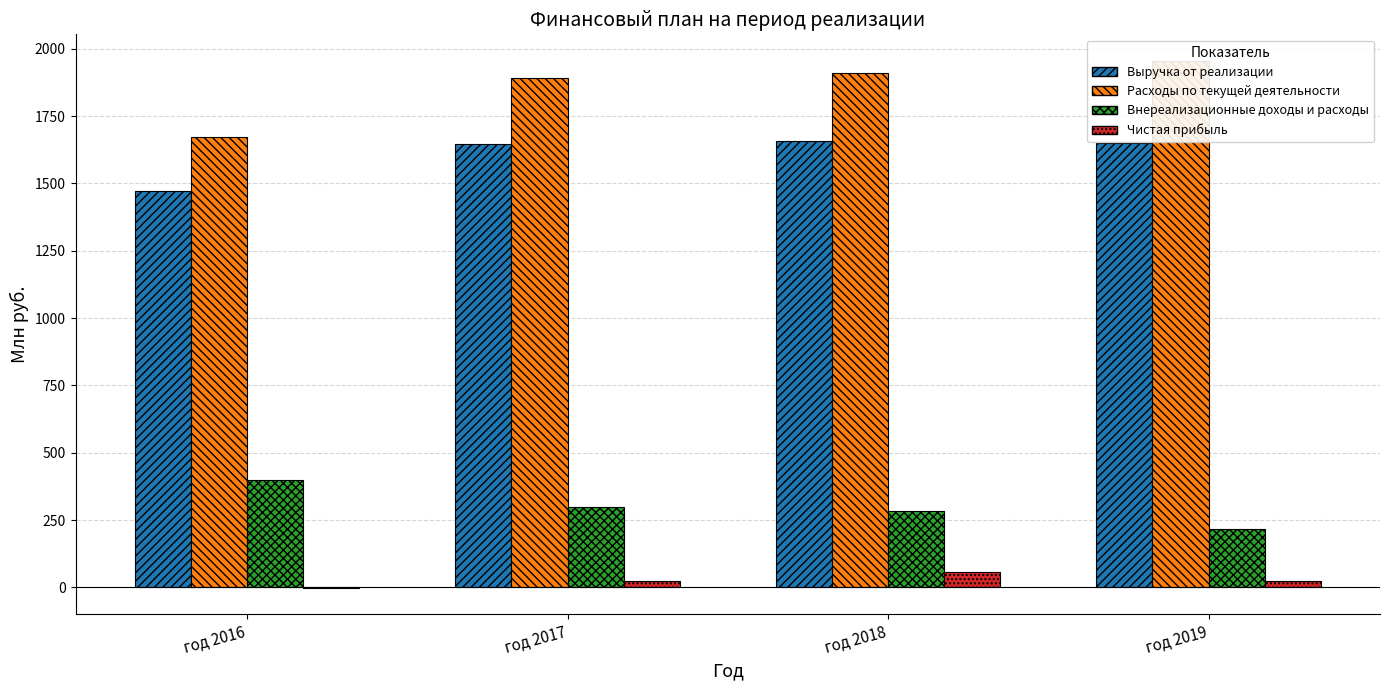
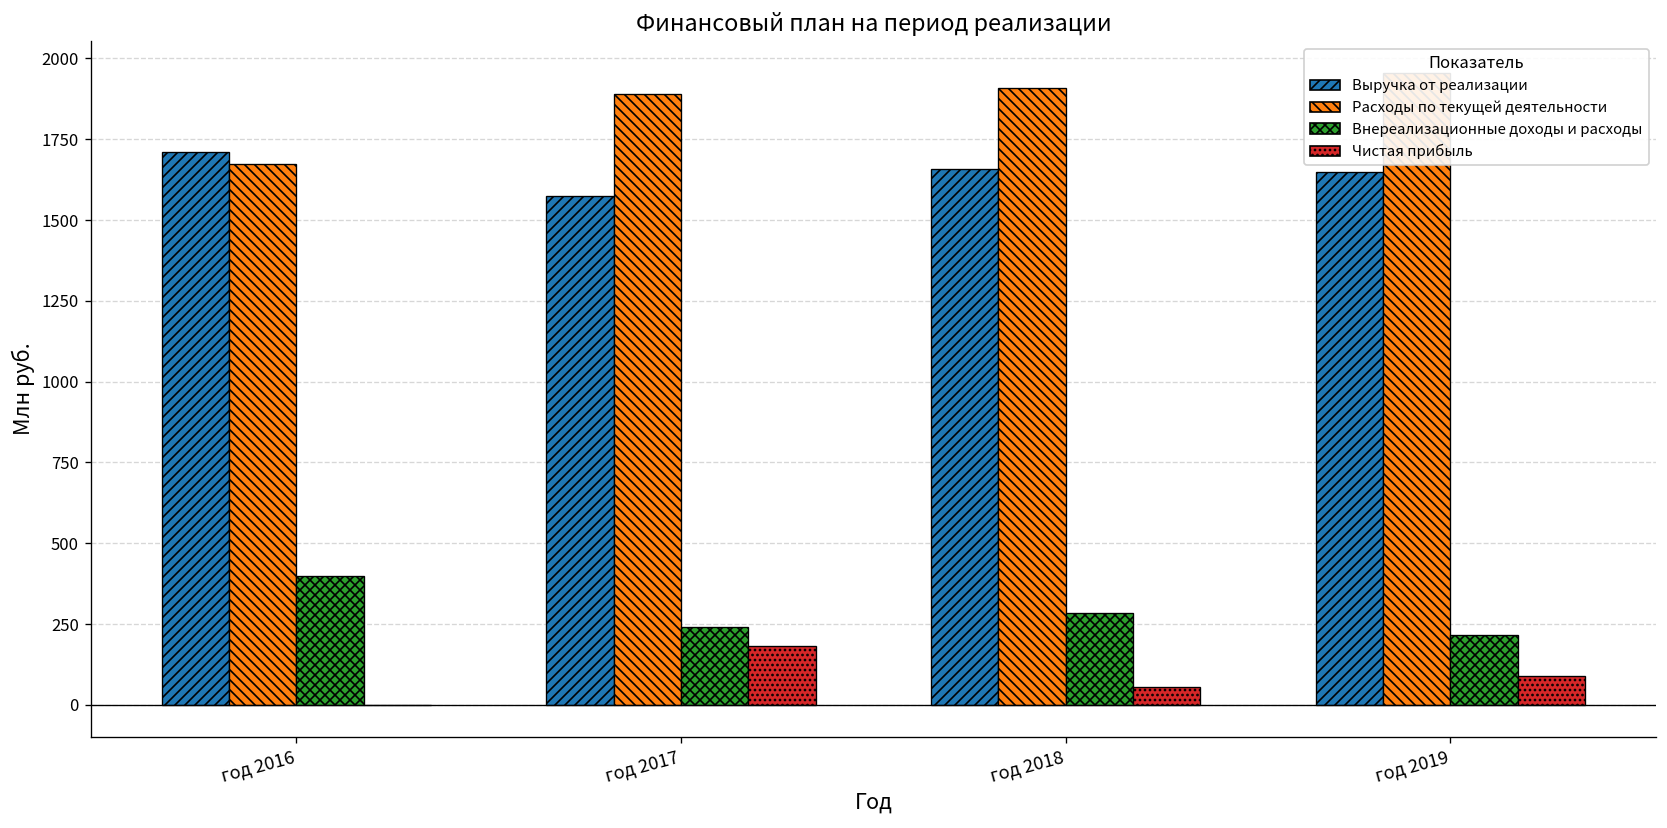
  {
    "Выручка от реализации": {
-     "год 2016": 1470,
-     "год 2017": 1640,
+     "год 2016": 1710,
+     "год 2017": 1570,
      "год 2018": 1660,
      "год 2019": 1650
    },
    "Расходы по текущей деятельности": {
      "год 2016": 1670,
      "год 2017": 1890,
      "год 2018": 1910
    },
    "Внереализационные доходы и расходы": {
      "год 2016": 400,
-     "год 2017": 300,
+     "год 2017": 240,
      "год 2018": 280,
      "год 2019": 220
    },
    "Чистая прибыль": {
-     "год 2017": 20,
+     "год 2017": 180,
      "год 2018": 60,
-     "год 2019": 30
+     "год 2019": 90
    }
  }
